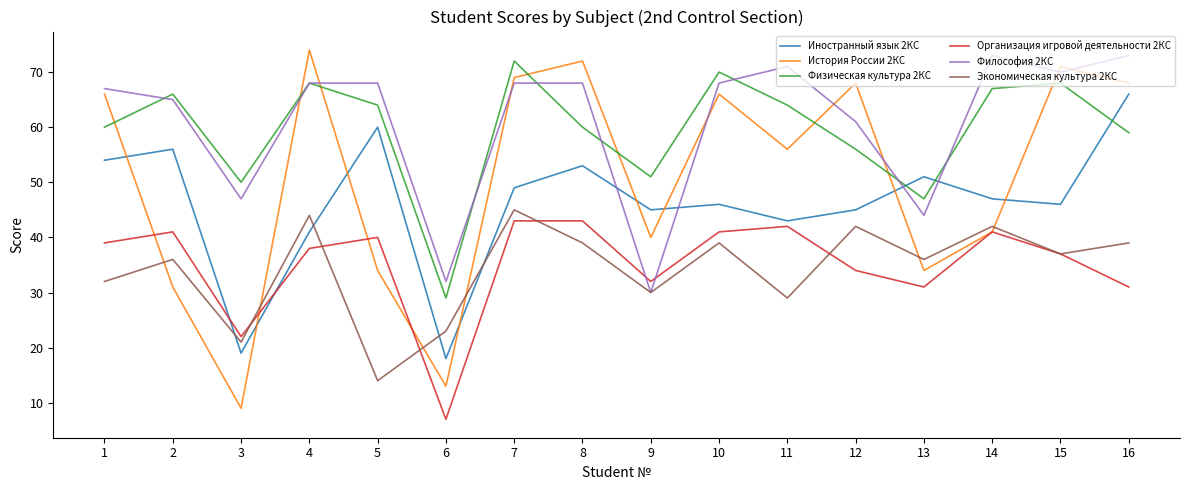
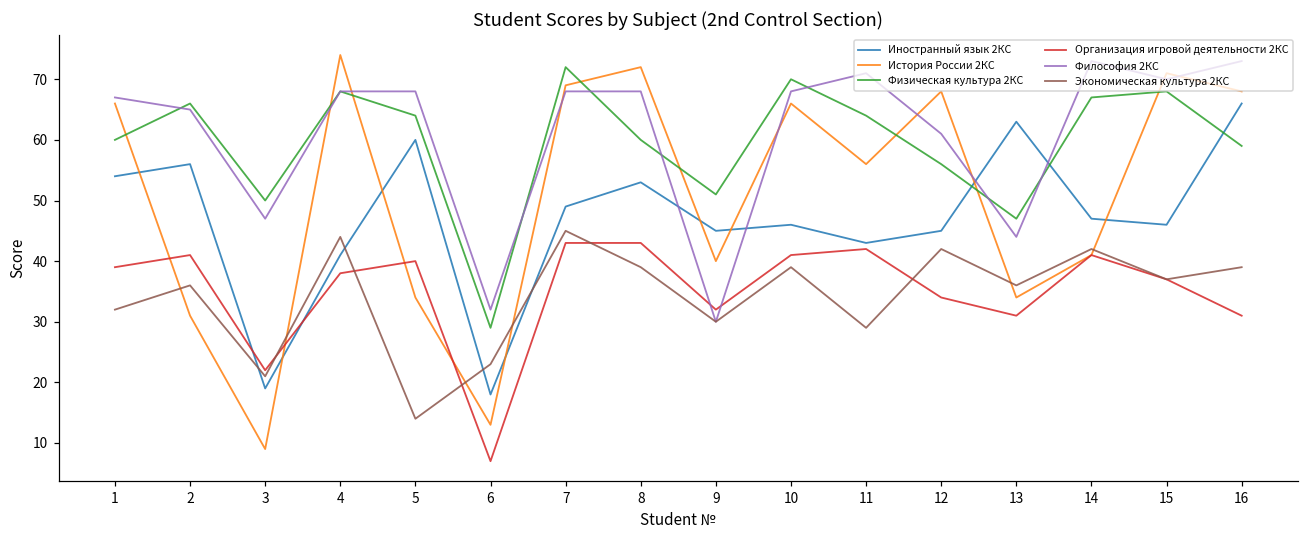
  {
    "Иностранный язык 2КС": {
      "1": 54,
      "2": 56,
      "3": 19,
      "4": 41,
      "5": 60,
      "6": 18,
      "7": 49,
      "8": 53,
      "9": 45,
      "10": 46,
      "11": 43,
      "12": 45,
-     "13": 51,
+     "13": 63,
      "14": 47,
      "15": 46,
      "16": 66
    },
    "История России 2КС": {
      "1": 66,
      "2": 31,
      "3": 9,
      "4": 74,
      "5": 34,
      "6": 13,
      "7": 69,
      "8": 72,
      "9": 40,
      "10": 66,
      "11": 56,
      "13": 34
    },
    "Физическая культура 2КС": {
      "1": 60,
      "2": 66,
      "3": 50,
      "5": 64,
      "6": 29,
      "7": 72,
      "8": 60,
      "9": 51,
      "10": 70,
      "11": 64,
      "12": 56,
      "13": 47,
      "14": 67,
      "16": 59
    },
    "Организация игровой деятельности 2КС": {
      "1": 39,
      "2": 41,
      "3": 22,
      "4": 38,
      "5": 40,
      "6": 7,
      "7": 43,
      "8": 43,
      "9": 32,
      "10": 41,
      "11": 42,
      "12": 34,
      "13": 31,
      "16": 31
    },
    "Философия 2КС": {
      "1": 67,
      "2": 65,
      "3": 47,
      "5": 68,
      "6": 32,
      "7": 68,
      "8": 68,
      "10": 68,
      "12": 61,
      "13": 44
    },
    "Экономическая культура 2КС": {
      "1": 32,
      "2": 36,
      "3": 21,
      "4": 44,
      "5": 14,
      "6": 23,
      "7": 45,
      "8": 39,
      "10": 39,
      "11": 29,
      "12": 42,
      "13": 36,
      "14": 42,
      "16": 39
    }
  }
